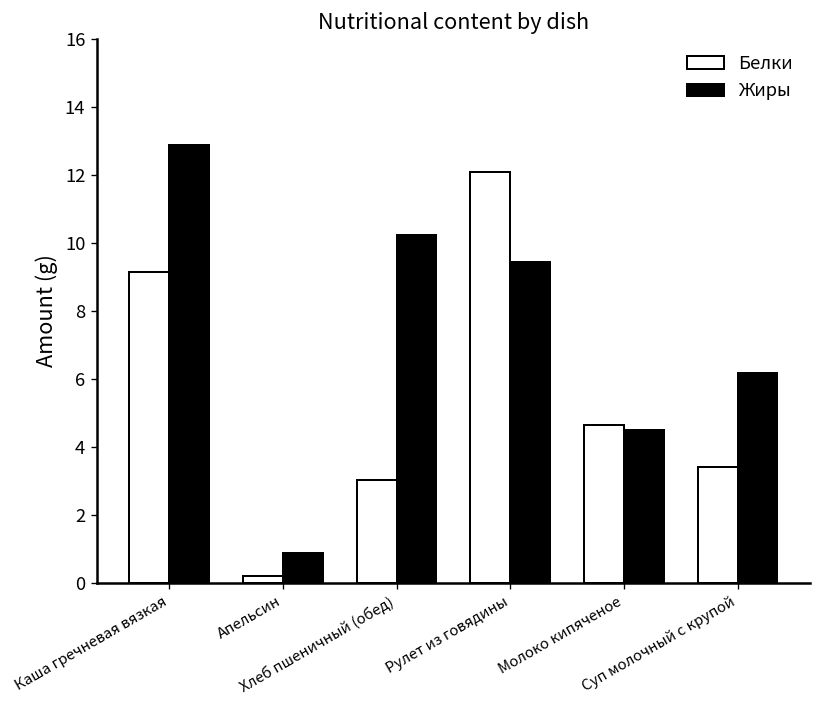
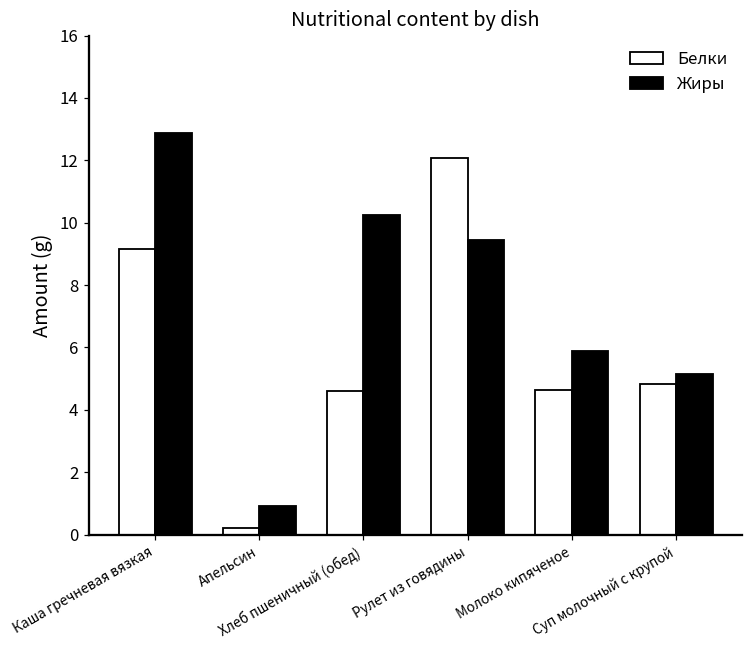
  {
    "Белки": {
      "Каша гречневая вязкая": 9.2,
      "Апельсин": 0.2,
-     "Хлеб пшеничный (обед)": 3.0,
+     "Хлеб пшеничный (обед)": 4.6,
      "Рулет из говядины": 12.1,
      "Молоко кипяченое": 4.7,
-     "Суп молочный с крупой": 3.4
+     "Суп молочный с крупой": 4.8
    },
    "Жиры": {
      "Каша гречневая вязкая": 12.9,
      "Апельсин": 0.9,
      "Хлеб пшеничный (обед)": 10.2,
      "Рулет из говядины": 9.4,
-     "Молоко кипяченое": 4.5,
-     "Суп молочный с крупой": 6.2
+     "Молоко кипяченое": 5.9,
+     "Суп молочный с крупой": 5.2
    }
  }
